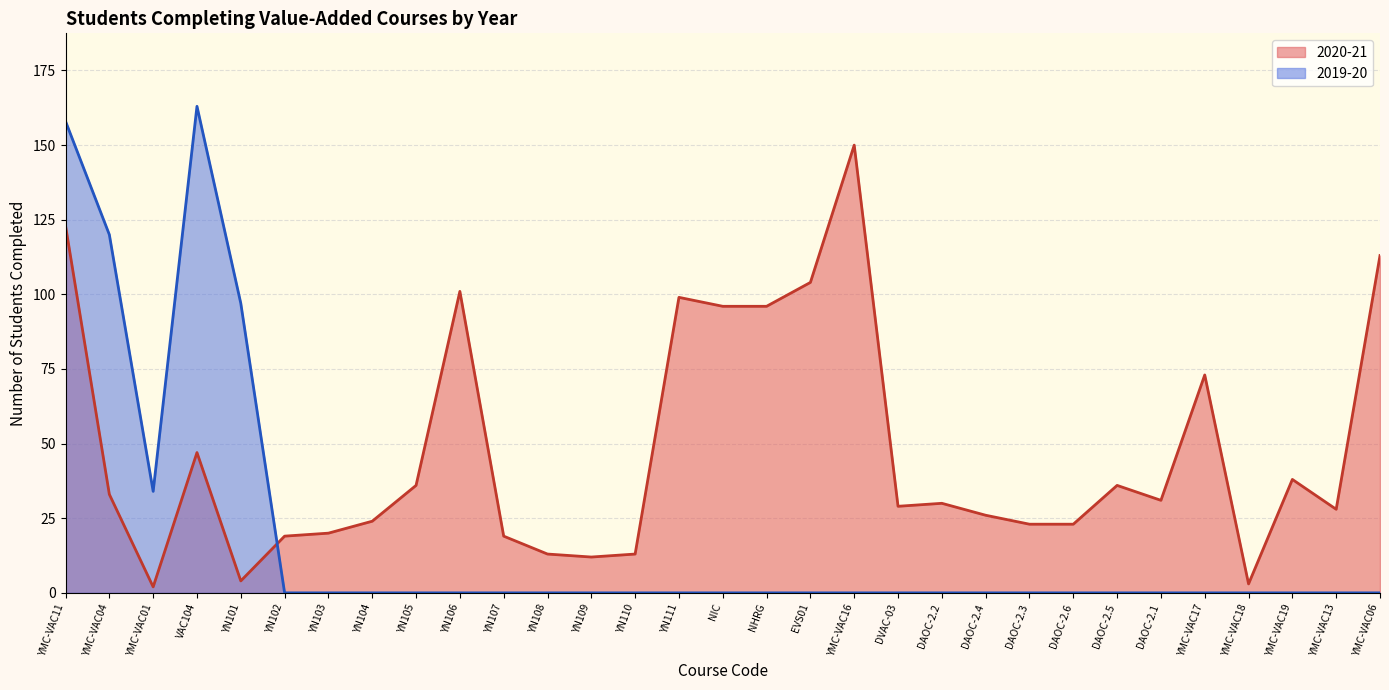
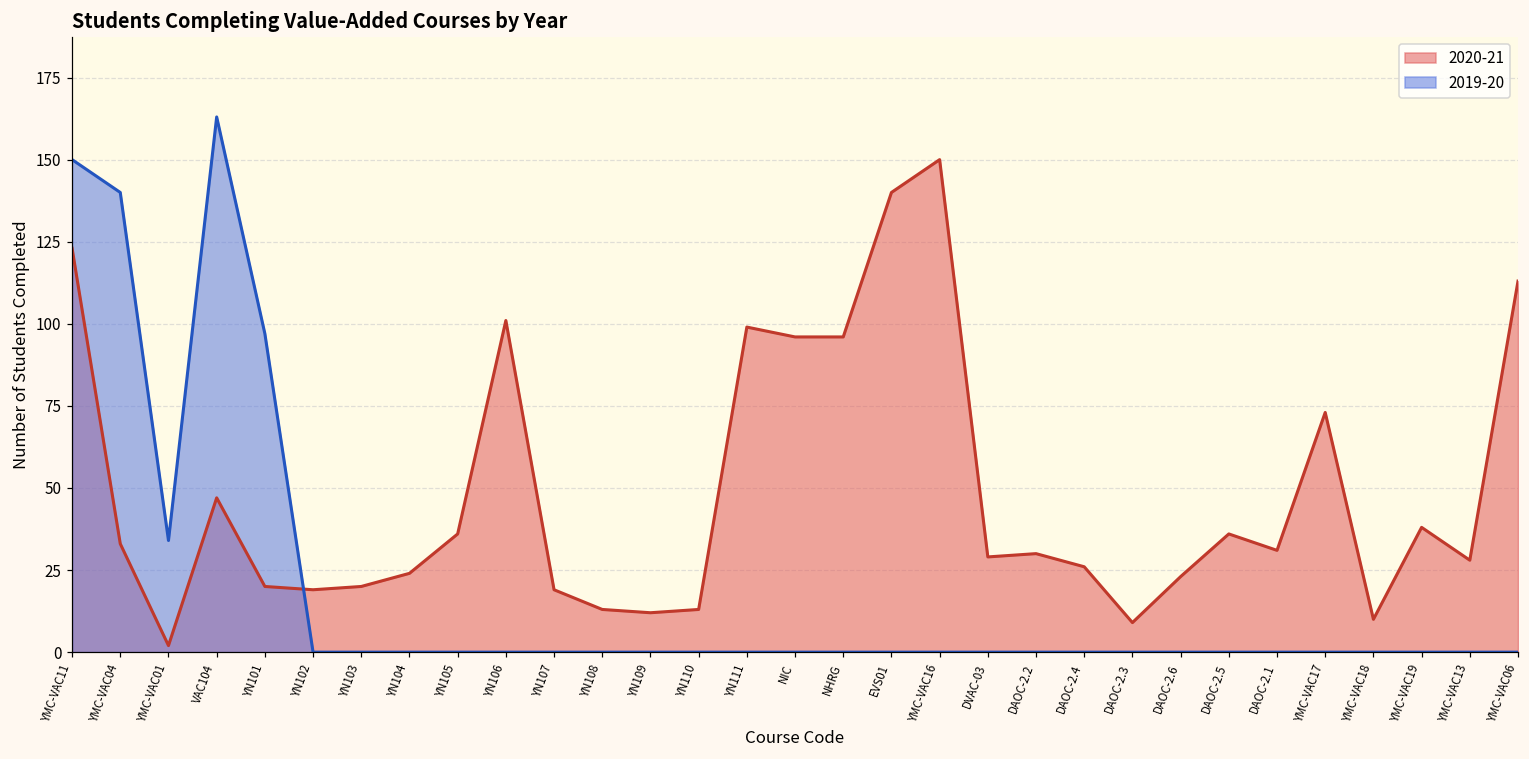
  {
    "2020-21": {
      "YMC-VAC11": 123,
      "YMC-VAC04": 33,
      "YMC-VAC01": 2,
      "VAC104": 47,
-     "YN101": 4,
+     "YN101": 20,
      "YN102": 19,
      "YN103": 20,
      "YN104": 24,
      "YN105": 36,
      "YN106": 101,
      "YN107": 19,
      "YN108": 13,
      "YN109": 12,
      "YN110": 13,
      "YN111": 99,
      "NIC": 96,
      "NHRG": 96,
-     "EVS01": 104,
+     "EVS01": 140,
      "YMC-VAC16": 150,
      "DVAC-03": 29,
      "DAOC-2.2": 30,
      "DAOC-2.4": 26,
-     "DAOC-2.3": 23,
+     "DAOC-2.3": 9,
      "DAOC-2.6": 23,
      "DAOC-2.5": 36,
      "DAOC-2.1": 31,
      "YMC-VAC17": 73,
-     "YMC-VAC18": 3,
+     "YMC-VAC18": 10,
      "YMC-VAC19": 38,
      "YMC-VAC13": 28,
      "YMC-VAC06": 113
    },
    "2019-20": {
-     "YMC-VAC11": 158,
-     "YMC-VAC04": 120,
+     "YMC-VAC11": 150,
+     "YMC-VAC04": 140,
      "YMC-VAC01": 34,
      "VAC104": 163,
      "YN101": 97,
      "YN102": 0,
      "YN103": 0,
      "YN104": 0,
      "YN105": 0,
      "YN106": 0,
      "YN107": 0,
      "YN108": 0,
      "YN109": 0,
      "YN110": 0,
      "YN111": 0,
      "NIC": 0,
      "NHRG": 0,
      "EVS01": 0,
      "YMC-VAC16": 0,
      "DVAC-03": 0,
      "DAOC-2.2": 0,
      "DAOC-2.4": 0,
      "DAOC-2.3": 0,
      "DAOC-2.6": 0,
      "DAOC-2.5": 0,
      "DAOC-2.1": 0,
      "YMC-VAC17": 0,
      "YMC-VAC18": 0,
      "YMC-VAC19": 0,
      "YMC-VAC13": 0,
      "YMC-VAC06": 0
    }
  }
